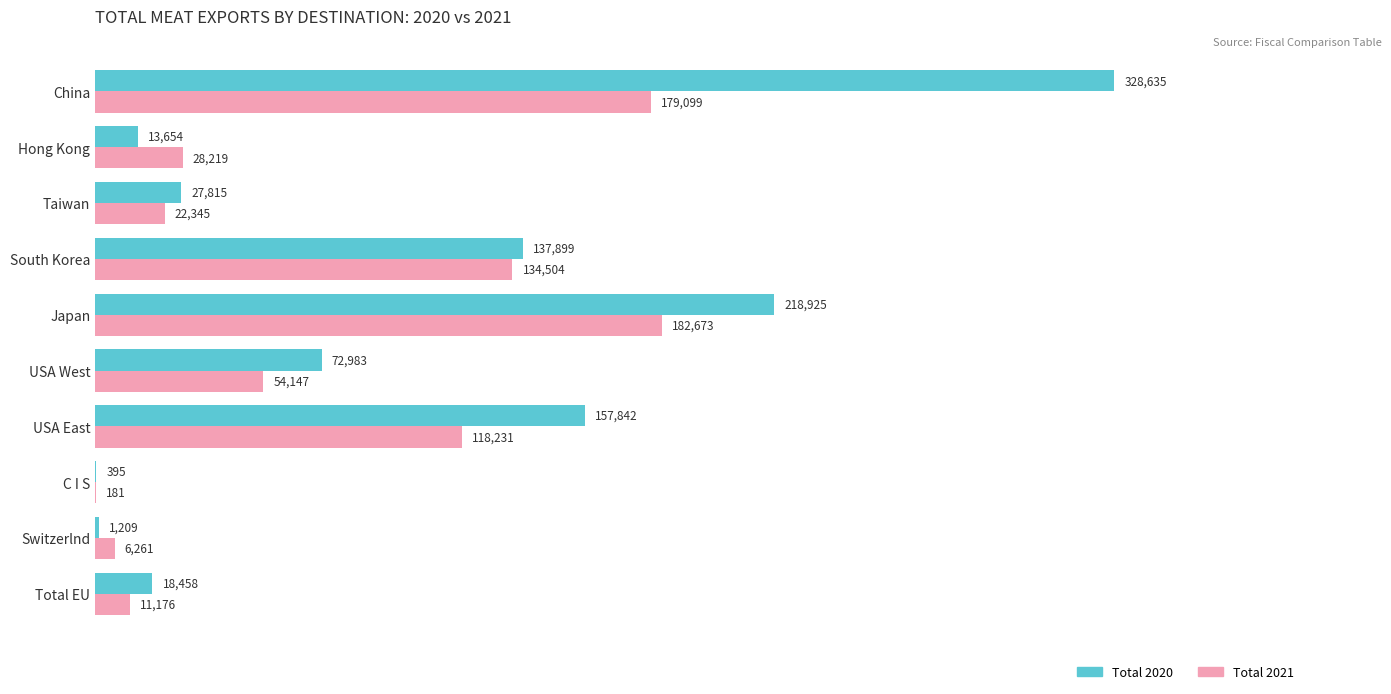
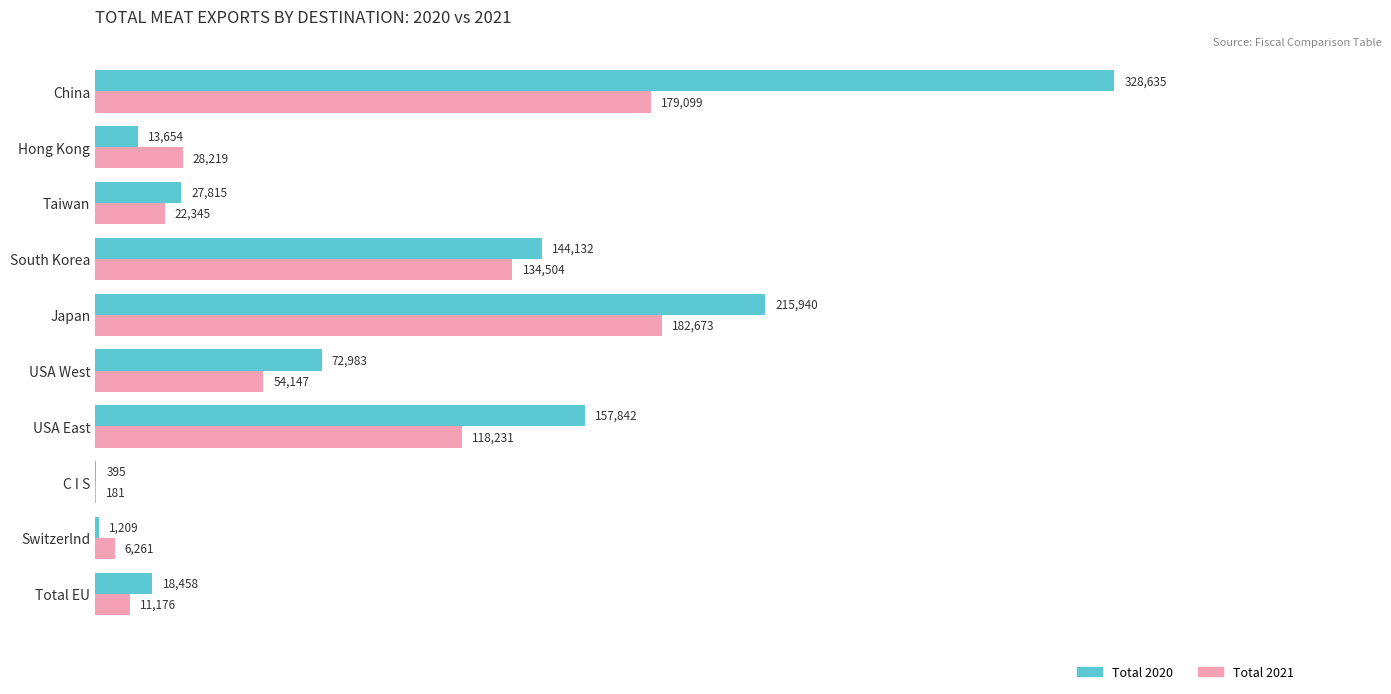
  {
    "Total 2020": {
      "China": "328,635",
      "Hong Kong": "13,654",
      "Taiwan": "27,815",
-     "South Korea": "137,899",
-     "Japan": "218,925",
+     "South Korea": "144,132",
+     "Japan": "215,940",
      "USA West": "72,983",
      "USA East": "157,842",
      "C I S": "395",
      "Switzerlnd": "1,209",
      "Total EU": "18,458"
    },
    "Total 2021": {
      "China": "179,099",
      "Hong Kong": "28,219",
      "Taiwan": "22,345",
      "South Korea": "134,504",
      "Japan": "182,673",
      "USA West": "54,147",
      "USA East": "118,231",
      "C I S": "181",
      "Switzerlnd": "6,261",
      "Total EU": "11,176"
    }
  }
